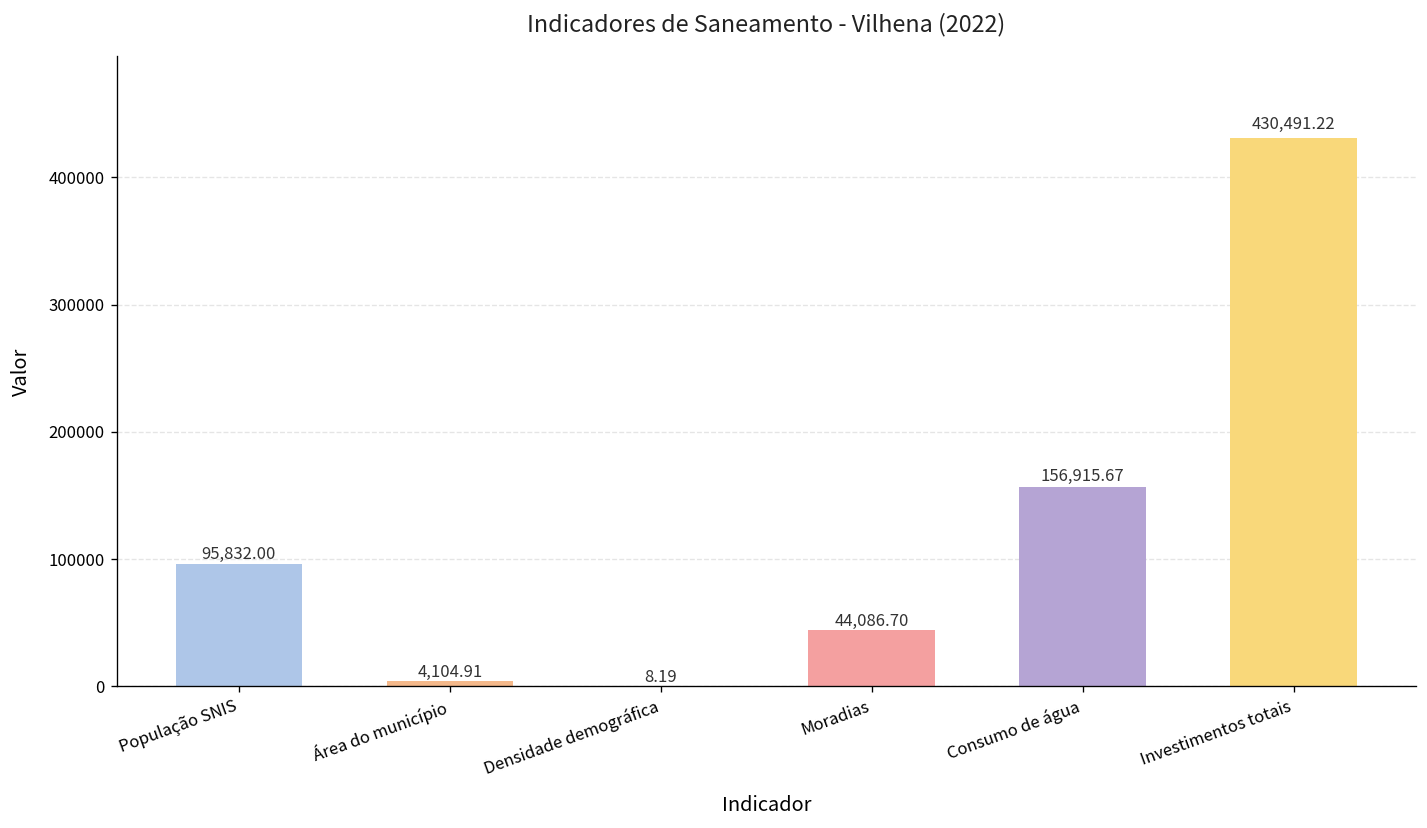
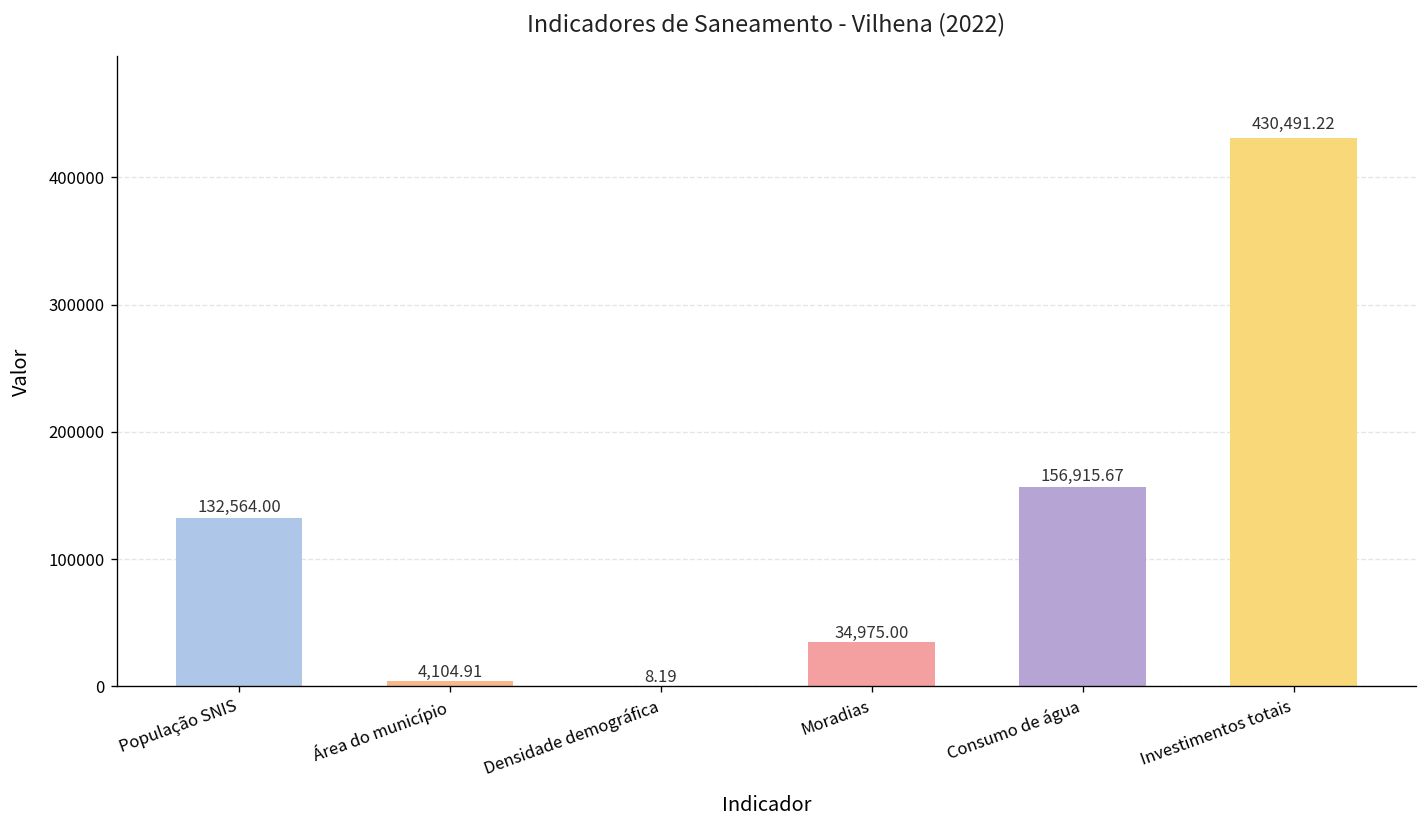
  {
-   "População SNIS": "95,832.00",
+   "População SNIS": "132,564.00",
    "Área do município": "4,104.91",
    "Densidade demográfica": "8.19",
-   "Moradias": "44,086.70",
+   "Moradias": "34,975.00",
    "Consumo de água": "156,915.67",
    "Investimentos totais": "430,491.22"
  }
